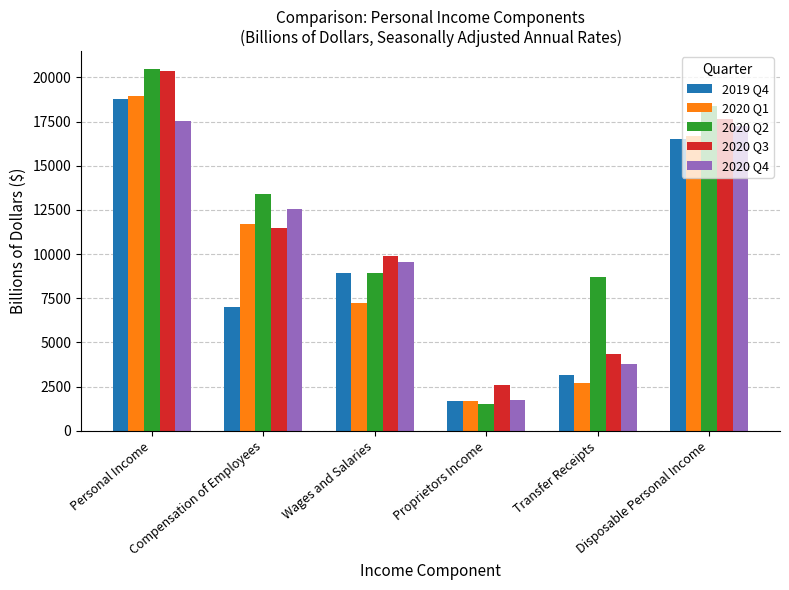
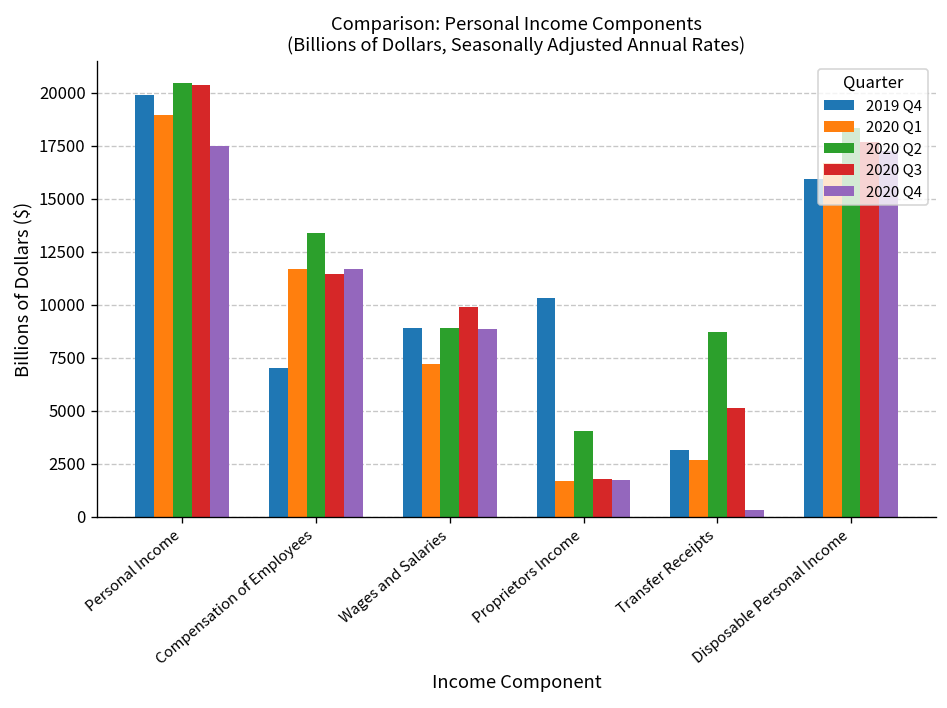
  {
    "2019 Q4": {
-     "Personal Income": 18800,
+     "Personal Income": 19900,
      "Compensation of Employees": 7000,
      "Wages and Salaries": 8900,
-     "Proprietors Income": 1700,
+     "Proprietors Income": 10300,
      "Transfer Receipts": 3200,
-     "Disposable Personal Income": 16500
+     "Disposable Personal Income": 15900
    },
    "2020 Q1": {
      "Personal Income": 19000,
      "Compensation of Employees": 11700,
      "Wages and Salaries": 7200,
      "Proprietors Income": 1700,
      "Transfer Receipts": 2700
    },
    "2020 Q2": {
      "Personal Income": 20500,
      "Compensation of Employees": 13400,
      "Wages and Salaries": 8900,
-     "Proprietors Income": 1500,
+     "Proprietors Income": 4000,
      "Transfer Receipts": 8700
    },
    "2020 Q3": {
      "Personal Income": 20300,
      "Compensation of Employees": 11500,
      "Wages and Salaries": 9900,
-     "Proprietors Income": 2600,
-     "Transfer Receipts": 4400
+     "Proprietors Income": 1800,
+     "Transfer Receipts": 5100
    },
    "2020 Q4": {
      "Personal Income": 17500,
-     "Compensation of Employees": 12500,
-     "Wages and Salaries": 9500,
+     "Compensation of Employees": 11700,
+     "Wages and Salaries": 8900,
      "Proprietors Income": 1800,
-     "Transfer Receipts": 3800
+     "Transfer Receipts": 300
    }
  }
